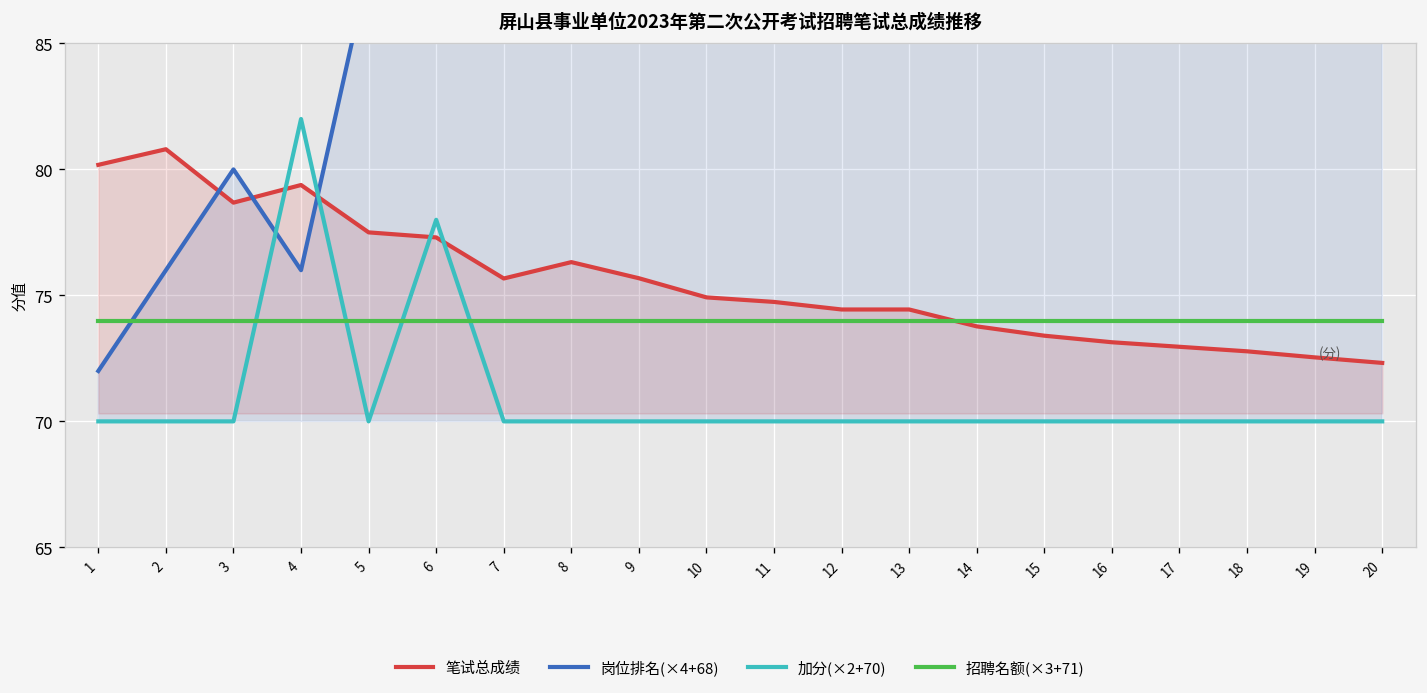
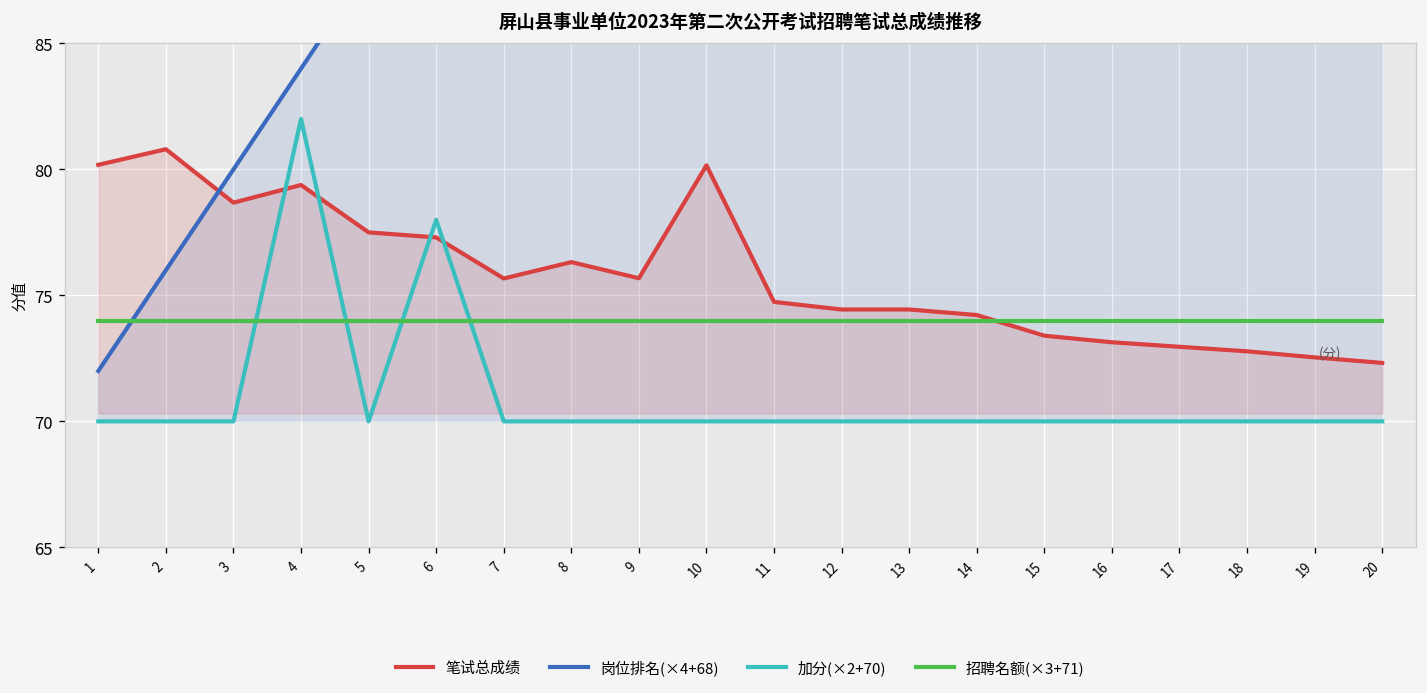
  {
    "笔试总成绩": {
      "1": 80.2,
      "2": 80.8,
      "3": 78.7,
      "4": 79.4,
      "5": 77.5,
      "6": 77.3,
      "7": 75.7,
      "8": 76.3,
      "9": 75.7,
-     "10": 74.9,
+     "10": 80.2,
      "11": 74.7,
      "12": 74.4,
      "13": 74.4,
-     "14": 73.8,
+     "14": 74.2,
      "15": 73.4,
      "16": 73.1,
      "17": 73.0,
      "18": 72.8,
      "19": 72.5,
      "20": 72.3
    },
    "岗位排名(×4+68)": {
      "1": 72.0,
      "2": 76.0,
      "3": 80.0,
-     "4": 76.0
+     "4": 84.0
    },
    "加分(×2+70)": {
      "1": 70.0,
      "2": 70.0,
      "3": 70.0,
      "4": 82.0,
      "5": 70.0,
      "6": 78.0,
      "7": 70.0,
      "8": 70.0,
      "9": 70.0,
      "10": 70.0,
      "11": 70.0,
      "12": 70.0,
      "13": 70.0,
      "14": 70.0,
      "15": 70.0,
      "16": 70.0,
      "17": 70.0,
      "18": 70.0,
      "19": 70.0,
      "20": 70.0
    },
    "招聘名额(×3+71)": {
      "1": 74.0,
      "2": 74.0,
      "3": 74.0,
      "4": 74.0,
      "5": 74.0,
      "6": 74.0,
      "7": 74.0,
      "8": 74.0,
      "9": 74.0,
      "10": 74.0,
      "11": 74.0,
      "12": 74.0,
      "13": 74.0,
      "14": 74.0,
      "15": 74.0,
      "16": 74.0,
      "17": 74.0,
      "18": 74.0,
      "19": 74.0,
      "20": 74.0
    }
  }
